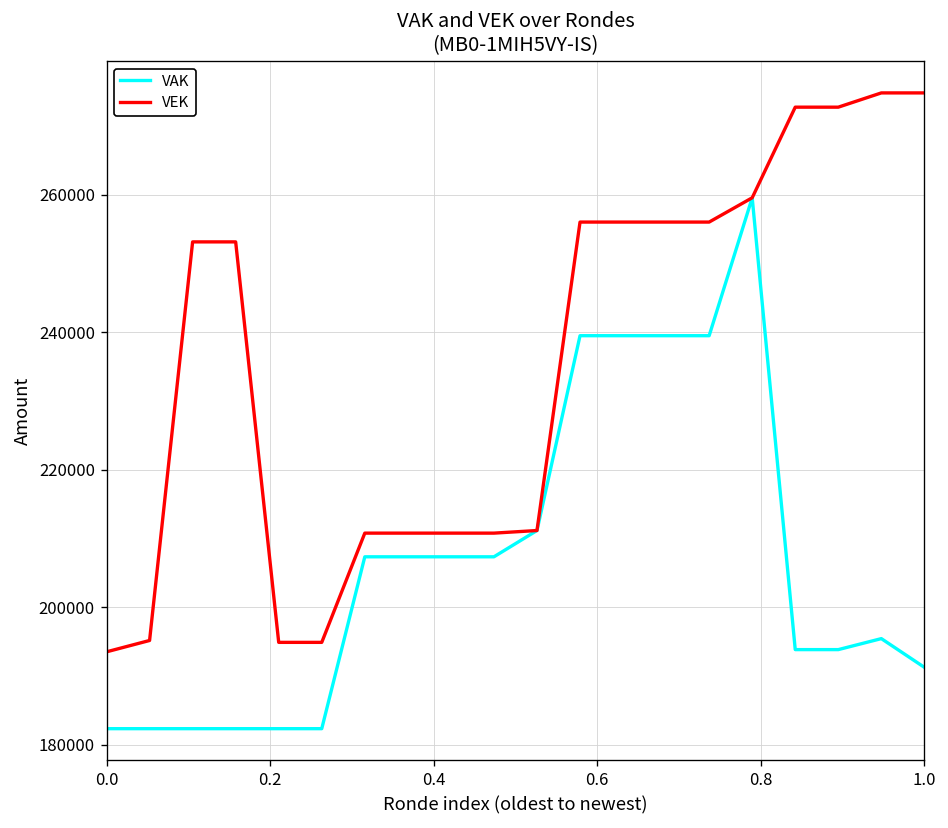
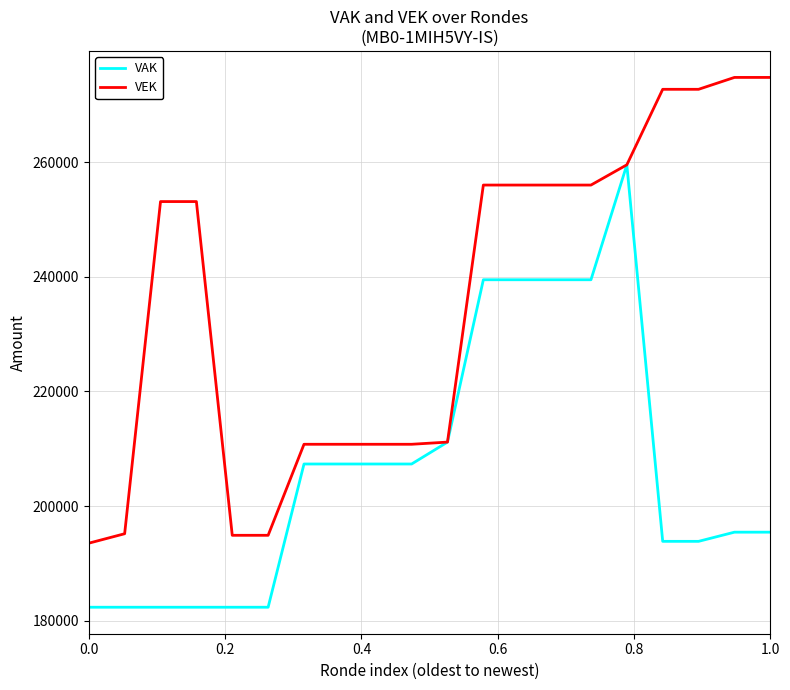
  {
    "VAK": {
      "0.0": 182000,
-     "1.0": 191000
+     "1.0": 195000
    },
    "VEK": {
      "0.0": 194000,
      "1.0": 275000
    }
  }
